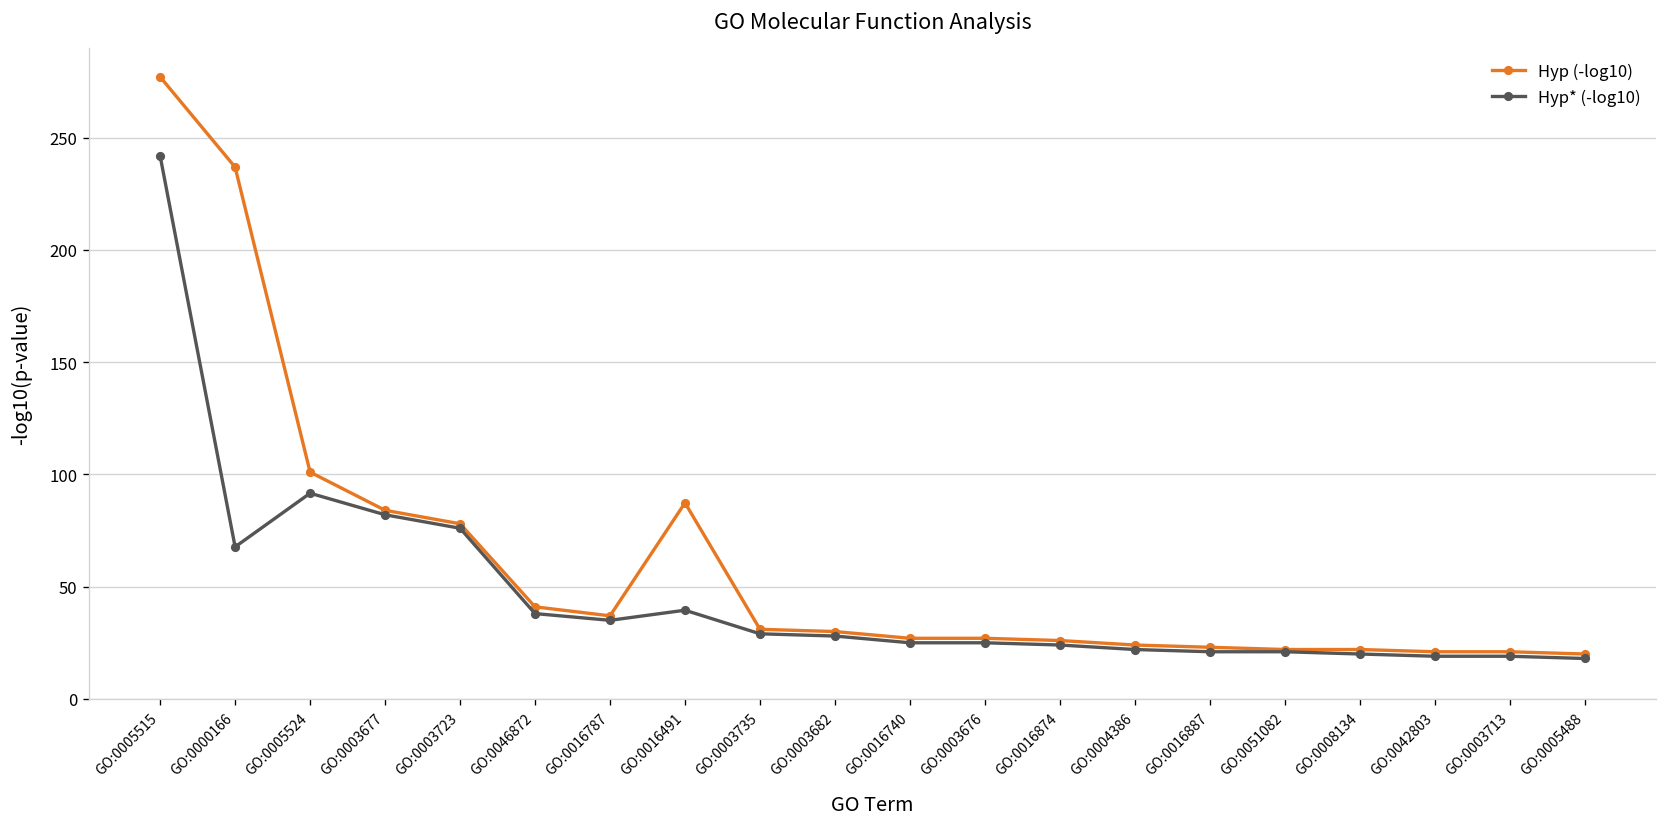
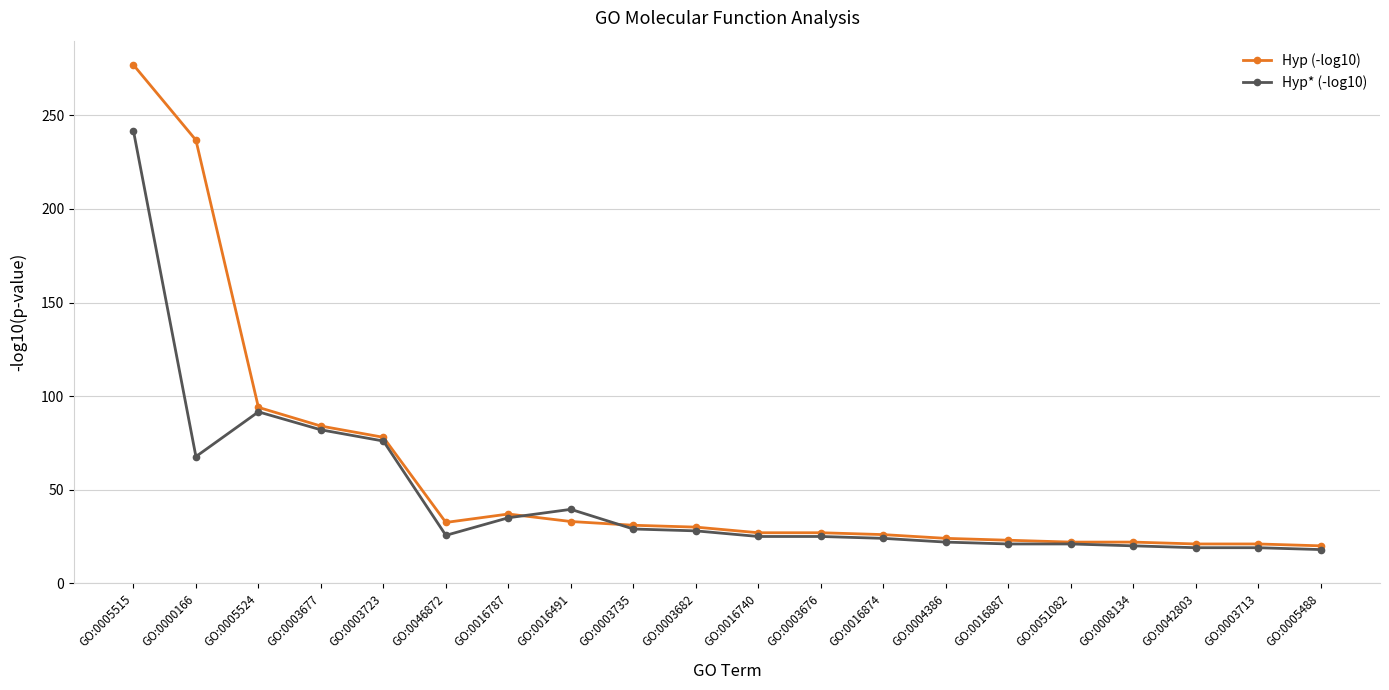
  {
    "Hyp (-log10)": {
      "GO:0005515": 277,
      "GO:0000166": 237,
-     "GO:0005524": 101,
+     "GO:0005524": 94,
      "GO:0003677": 84,
      "GO:0003723": 78,
-     "GO:0046872": 41,
+     "GO:0046872": 33,
      "GO:0016787": 37,
-     "GO:0016491": 87,
+     "GO:0016491": 33,
      "GO:0003735": 31,
      "GO:0003682": 30,
      "GO:0016740": 27,
      "GO:0003676": 27,
      "GO:0016874": 26,
      "GO:0004386": 24,
      "GO:0016887": 23,
      "GO:0008134": 22,
      "GO:0042803": 21,
      "GO:0003713": 21,
      "GO:0005488": 20
    },
    "Hyp* (-log10)": {
      "GO:0005515": 242,
      "GO:0000166": 68,
      "GO:0005524": 92,
      "GO:0003677": 82,
      "GO:0003723": 76,
-     "GO:0046872": 38,
+     "GO:0046872": 26,
      "GO:0016787": 35,
      "GO:0016491": 40,
      "GO:0003735": 29,
      "GO:0003682": 28,
      "GO:0016740": 25,
      "GO:0003676": 25,
      "GO:0016874": 24,
      "GO:0004386": 22,
      "GO:0016887": 21,
      "GO:0008134": 20,
      "GO:0042803": 19,
      "GO:0003713": 19,
      "GO:0005488": 18
    }
  }
